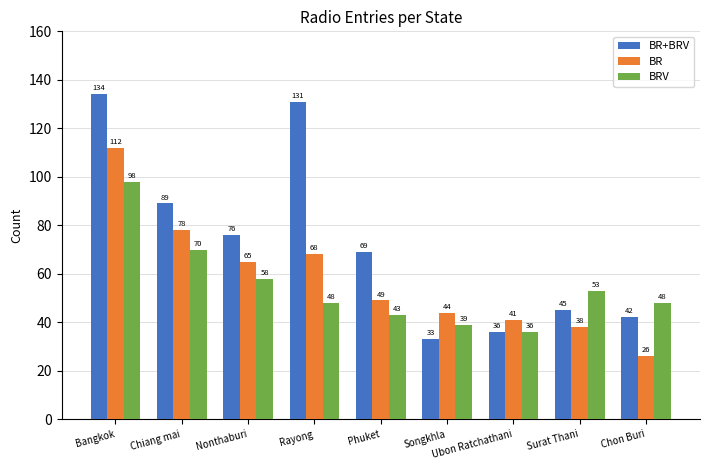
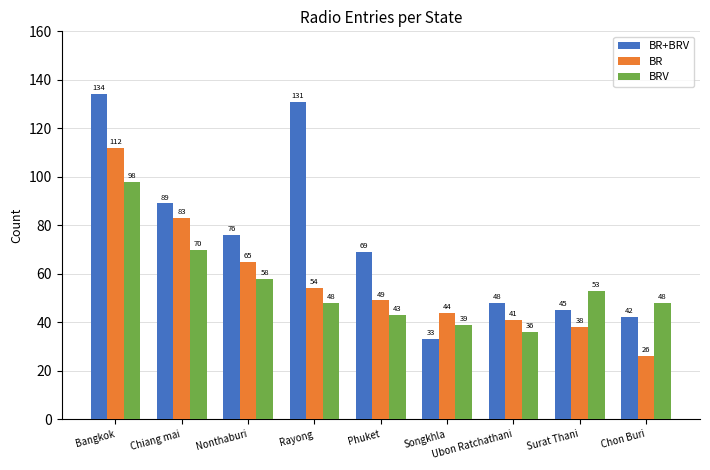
  {
    "BR+BRV": {
      "Bangkok": 134,
      "Chiang mai": 89,
      "Nonthaburi": 76,
      "Rayong": 131,
      "Phuket": 69,
      "Songkhla": 33,
-     "Ubon Ratchathani": 36,
+     "Ubon Ratchathani": 48,
      "Surat Thani": 45,
      "Chon Buri": 42
    },
    "BR": {
      "Bangkok": 112,
-     "Chiang mai": 78,
+     "Chiang mai": 83,
      "Nonthaburi": 65,
-     "Rayong": 68,
+     "Rayong": 54,
      "Phuket": 49,
      "Songkhla": 44,
      "Ubon Ratchathani": 41,
      "Surat Thani": 38,
      "Chon Buri": 26
    },
    "BRV": {
      "Bangkok": 98,
      "Chiang mai": 70,
      "Nonthaburi": 58,
      "Rayong": 48,
      "Phuket": 43,
      "Songkhla": 39,
      "Ubon Ratchathani": 36,
      "Surat Thani": 53,
      "Chon Buri": 48
    }
  }
